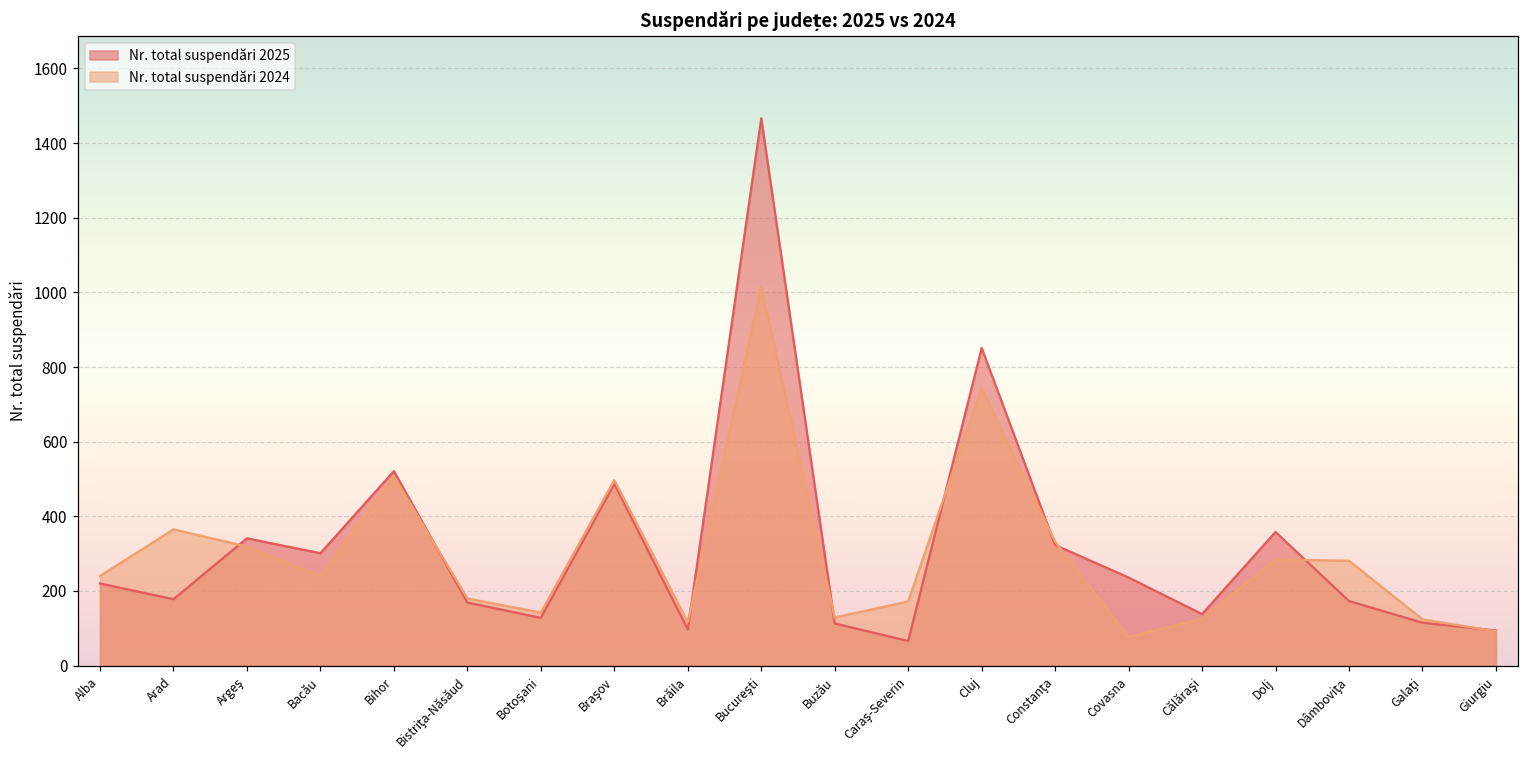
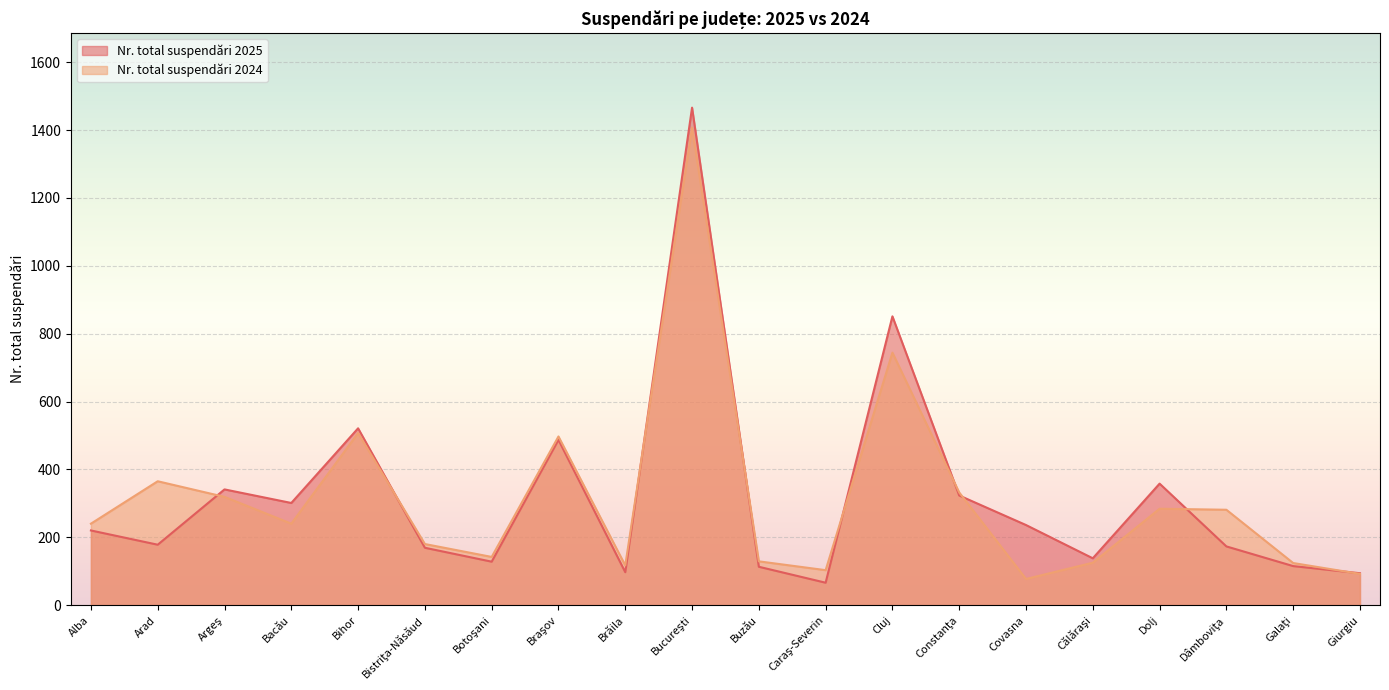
  {
    "Nr. total suspendări 2025": {
      "Alba": 220,
      "Arad": 180,
      "Argeş": 340,
      "Bacău": 300,
      "Bihor": 520,
      "Bistriţa-Năsăud": 170,
      "Botoşani": 130,
      "Braşov": 490,
      "Brăila": 100,
      "Bucureşti": 1470,
      "Buzău": 110,
      "Caraş-Severin": 70,
      "Cluj": 850,
      "Constanţa": 320,
      "Covasna": 240,
      "Călăraşi": 140,
      "Dolj": 360,
      "Dâmboviţa": 170,
      "Galaţi": 120
    },
    "Nr. total suspendări 2024": {
      "Alba": 240,
      "Arad": 370,
      "Argeş": 320,
      "Bacău": 240,
      "Bihor": 510,
      "Bistriţa-Năsăud": 180,
      "Botoşani": 140,
      "Braşov": 500,
      "Brăila": 120,
-     "Bucureşti": 1020,
+     "Bucureşti": 1410,
      "Buzău": 130,
-     "Caraş-Severin": 170,
+     "Caraş-Severin": 100,
      "Cluj": 740,
      "Constanţa": 330,
      "Covasna": 80,
      "Călăraşi": 130,
      "Dolj": 280,
      "Dâmboviţa": 280,
      "Galaţi": 120
    }
  }
